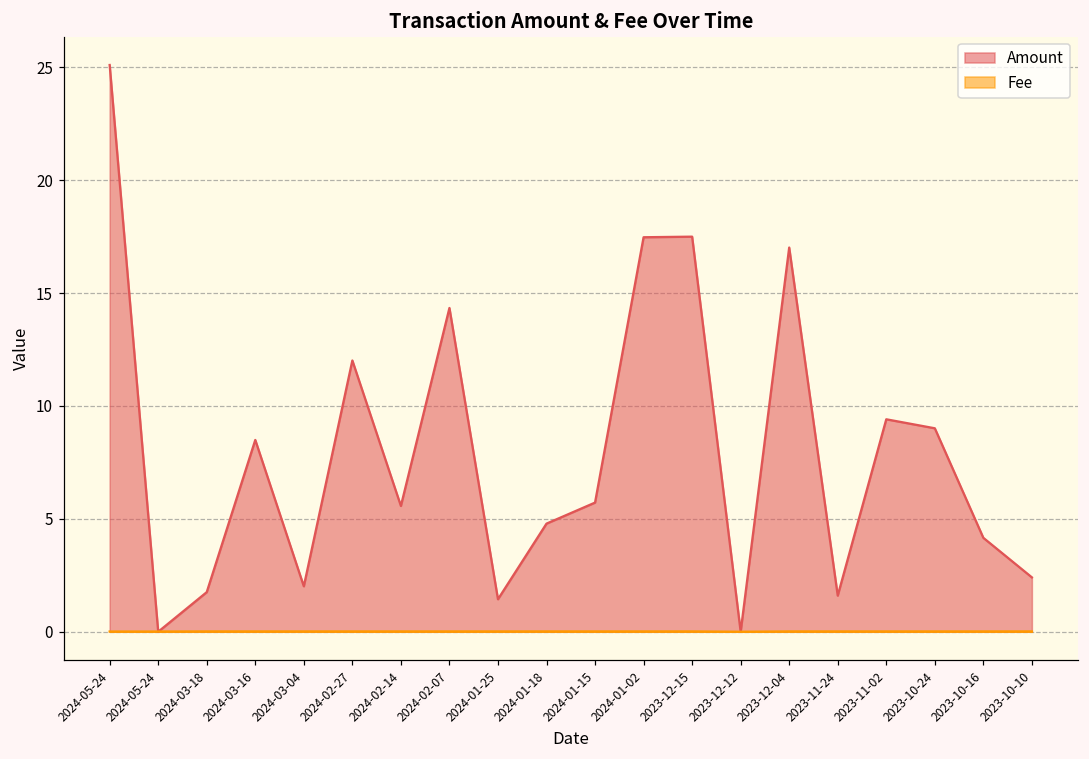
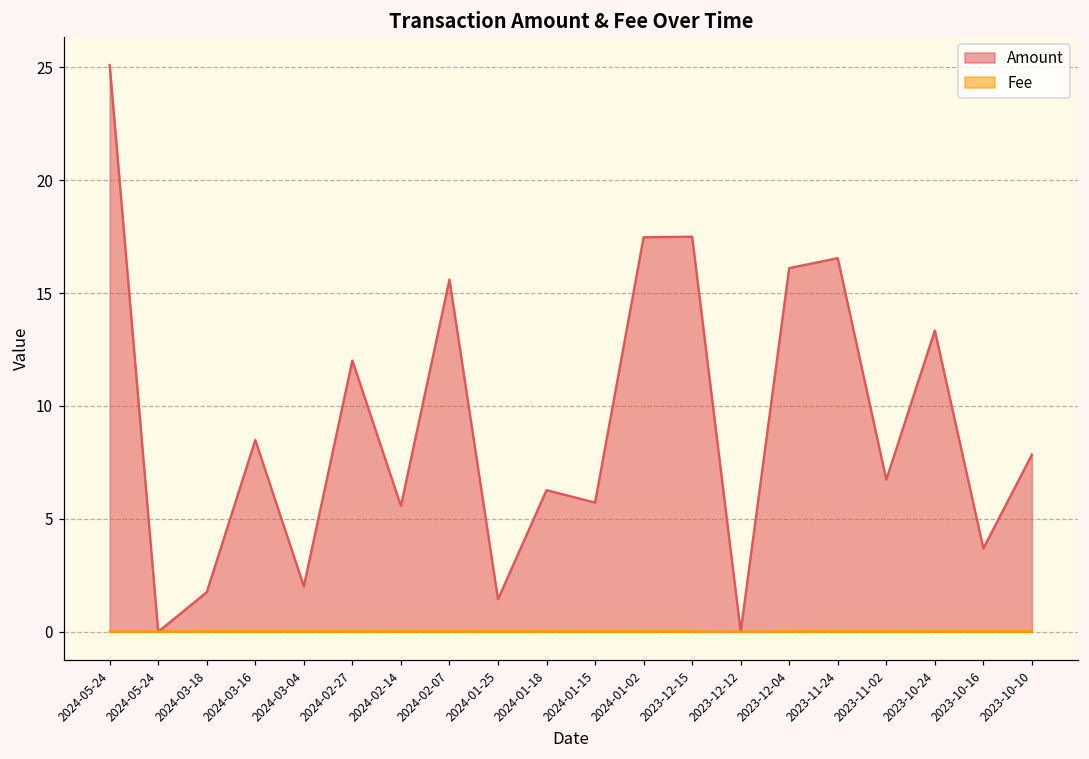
  {
    "Amount": {
      "2024-03-18": 1.8,
      "2024-03-16": 8.5,
      "2024-03-04": 2.0,
      "2024-02-27": 12.0,
      "2024-02-14": 5.6,
-     "2024-02-07": 14.3,
+     "2024-02-07": 15.6,
      "2024-01-25": 1.4,
-     "2024-01-18": 4.8,
+     "2024-01-18": 6.3,
      "2024-01-15": 5.7,
      "2024-01-02": 17.5,
      "2023-12-15": 17.5,
-     "2023-12-04": 17.0,
-     "2023-11-24": 1.6,
-     "2023-11-02": 9.4,
-     "2023-10-24": 9.0,
-     "2023-10-16": 4.2,
-     "2023-10-10": 2.4
+     "2023-12-04": 16.1,
+     "2023-11-24": 16.5,
+     "2023-11-02": 6.7,
+     "2023-10-24": 13.3,
+     "2023-10-16": 3.7,
+     "2023-10-10": 7.8
    },
    "Fee": {
      "2024-03-18": 0.0,
      "2024-03-16": 0.0,
      "2024-03-04": 0.0,
      "2024-02-27": 0.0,
      "2024-02-14": 0.0,
      "2024-02-07": 0.0,
      "2024-01-25": 0.0,
      "2024-01-18": 0.0,
      "2024-01-15": 0.0,
      "2024-01-02": 0.0,
      "2023-12-15": 0.0,
      "2023-12-04": 0.0,
      "2023-11-24": 0.0,
      "2023-11-02": 0.0,
      "2023-10-24": 0.0,
      "2023-10-16": 0.0,
      "2023-10-10": 0.0
    }
  }
